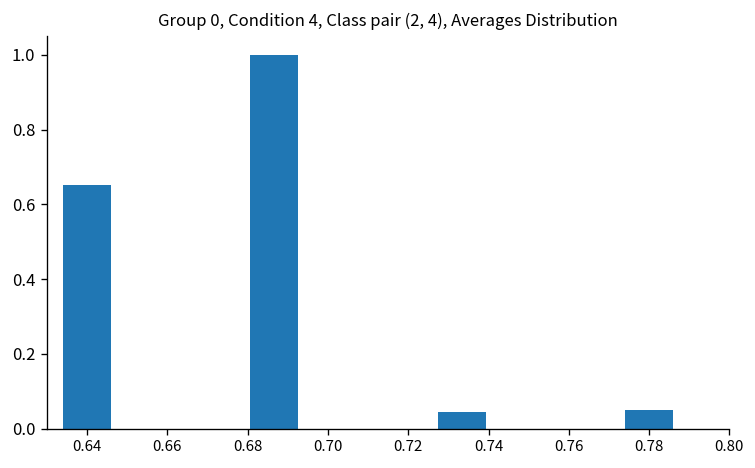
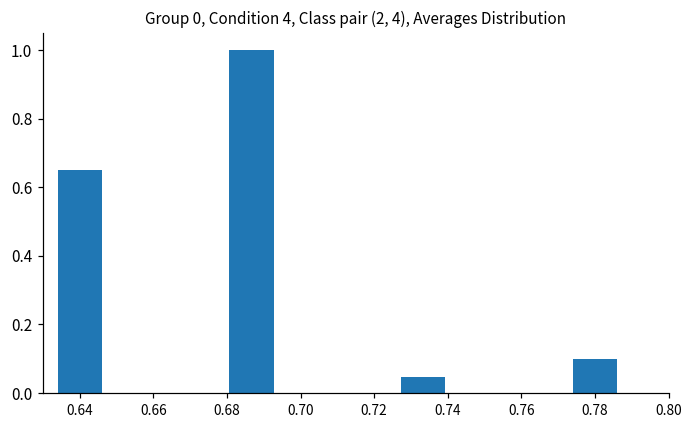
  {
    "0.64": 0.65,
-   "0.78": 0.05
+   "0.78": 0.10
  }
